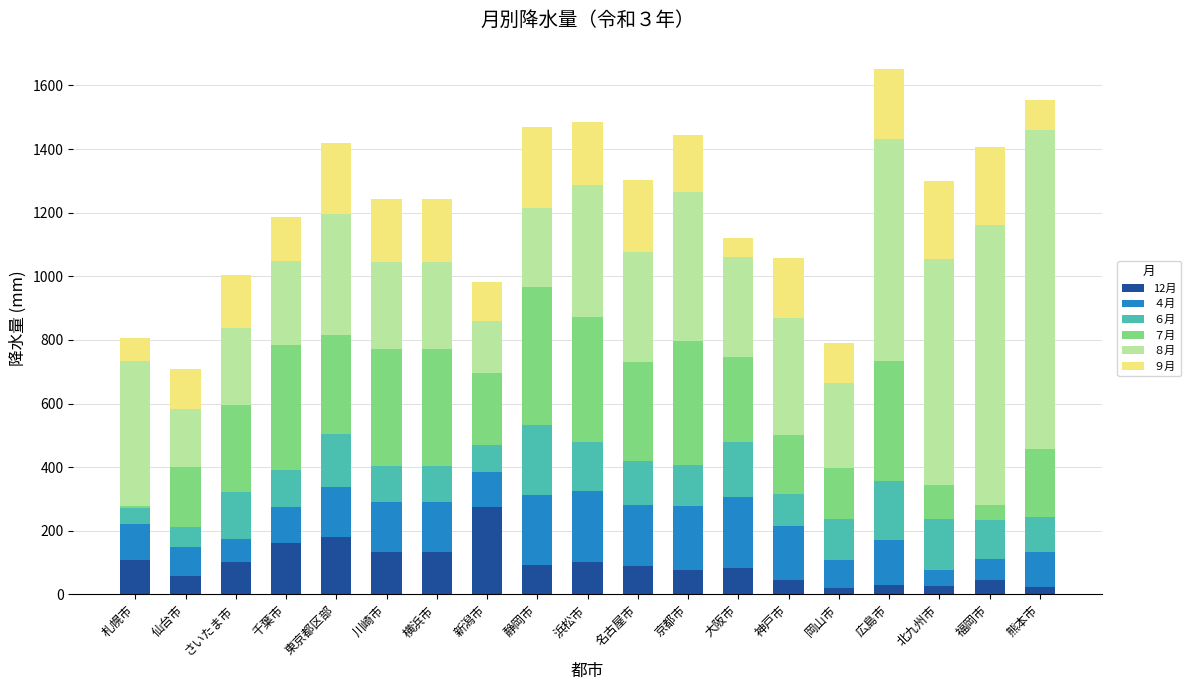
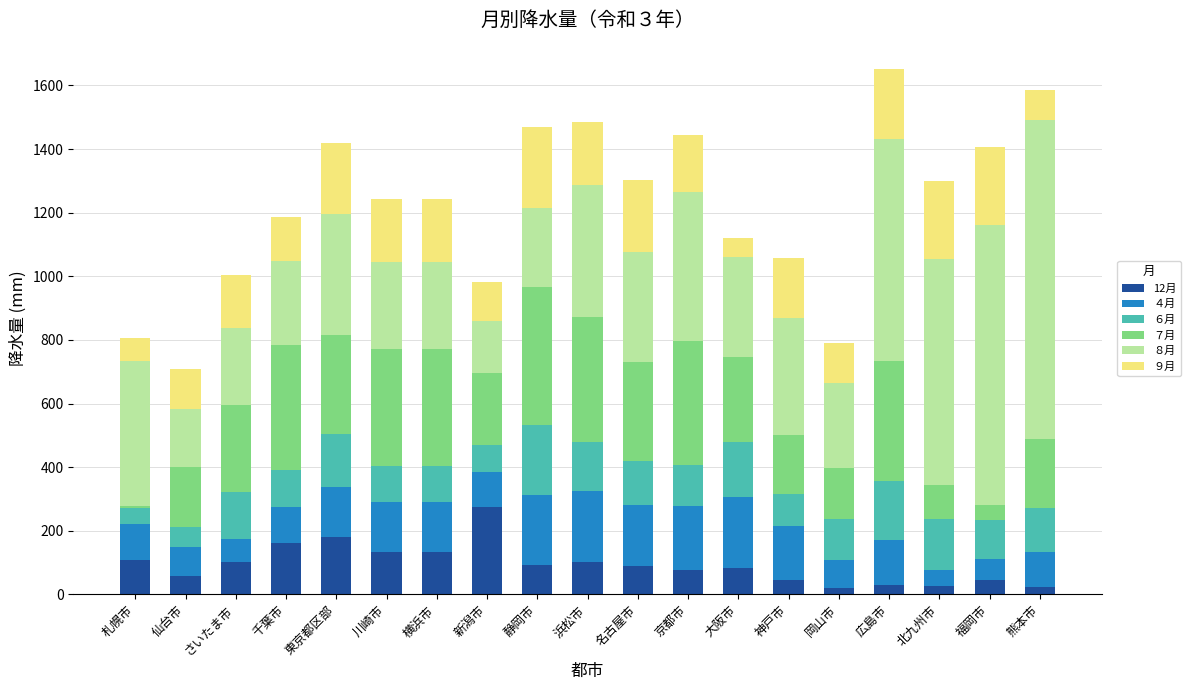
  {
    "12月": {
      "札幌市": 110,
      "仙台市": 60,
      "さいたま市": 100,
      "千葉市": 160,
      "東京都区部": 180,
      "川崎市": 130,
      "横浜市": 130,
      "新潟市": 280,
      "静岡市": 90,
      "浜松市": 100,
      "名古屋市": 90,
      "京都市": 80,
      "大阪市": 80,
      "神戸市": 50,
      "岡山市": 20,
      "広島市": 30,
      "北九州市": 30,
      "福岡市": 50,
      "熊本市": 20
    },
    "４月": {
      "札幌市": 110,
      "仙台市": 90,
      "さいたま市": 70,
      "千葉市": 120,
      "東京都区部": 160,
      "川崎市": 160,
      "横浜市": 160,
      "新潟市": 110,
      "静岡市": 220,
      "浜松市": 220,
      "名古屋市": 190,
      "京都市": 200,
      "大阪市": 220,
      "神戸市": 170,
      "岡山市": 90,
      "広島市": 140,
      "北九州市": 50,
      "福岡市": 70,
      "熊本市": 110
    },
    "６月": {
      "札幌市": 50,
      "仙台市": 60,
      "さいたま市": 150,
      "千葉市": 110,
      "東京都区部": 170,
      "川崎市": 110,
      "横浜市": 110,
      "新潟市": 80,
      "静岡市": 220,
      "浜松市": 150,
      "名古屋市": 140,
      "京都市": 130,
      "大阪市": 170,
      "神戸市": 100,
      "岡山市": 130,
      "広島市": 190,
      "北九州市": 160,
      "福岡市": 120,
-     "熊本市": 110
+     "熊本市": 140
    },
    "７月": {
      "仙台市": 190,
      "さいたま市": 270,
      "千葉市": 400,
      "東京都区部": 310,
      "川崎市": 370,
      "横浜市": 370,
      "新潟市": 230,
      "静岡市": 440,
      "浜松市": 390,
      "名古屋市": 310,
      "京都市": 390,
      "大阪市": 270,
      "神戸市": 180,
      "岡山市": 160,
      "広島市": 380,
      "北九州市": 110,
      "福岡市": 50,
      "熊本市": 220
    },
    "８月": {
      "札幌市": 450,
      "仙台市": 180,
      "さいたま市": 240,
      "千葉市": 260,
      "東京都区部": 380,
      "川崎市": 270,
      "横浜市": 270,
      "新潟市": 160,
      "静岡市": 250,
      "浜松市": 410,
      "名古屋市": 350,
      "京都市": 470,
      "大阪市": 310,
      "神戸市": 370,
      "岡山市": 270,
      "広島市": 700,
      "北九州市": 710,
      "福岡市": 880,
      "熊本市": 1000
    },
    "９月": {
      "札幌市": 70,
      "仙台市": 130,
      "さいたま市": 170,
      "千葉市": 140,
      "東京都区部": 220,
      "川崎市": 200,
      "横浜市": 200,
      "新潟市": 120,
      "静岡市": 250,
      "浜松市": 200,
      "名古屋市": 220,
      "京都市": 180,
      "大阪市": 60,
      "神戸市": 190,
      "岡山市": 130,
      "広島市": 220,
      "北九州市": 240,
      "福岡市": 250,
      "熊本市": 90
    }
  }
